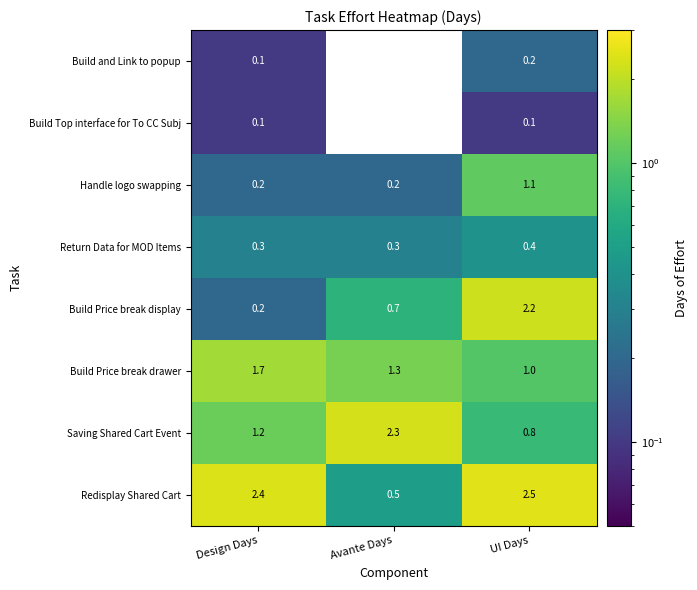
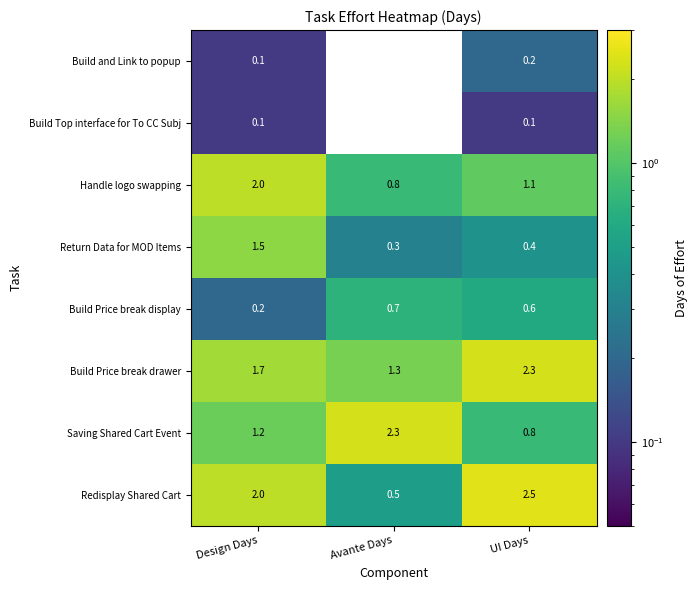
  {
    "Build and Link to popup": {
      "Design Days": 0.1,
      "UI Days": 0.2
    },
    "Build Top interface for To CC Subj": {
      "Design Days": 0.1,
      "UI Days": 0.1
    },
    "Handle logo swapping": {
-     "Design Days": 0.2,
-     "Avante Days": 0.2,
+     "Design Days": 2.0,
+     "Avante Days": 0.8,
      "UI Days": 1.1
    },
    "Return Data for MOD Items": {
-     "Design Days": 0.3,
+     "Design Days": 1.5,
      "Avante Days": 0.3,
      "UI Days": 0.4
    },
    "Build Price break display": {
      "Design Days": 0.2,
      "Avante Days": 0.7,
-     "UI Days": 2.2
+     "UI Days": 0.6
    },
    "Build Price break drawer": {
      "Design Days": 1.7,
      "Avante Days": 1.3,
-     "UI Days": 1.0
+     "UI Days": 2.3
    },
    "Saving Shared Cart Event": {
      "Design Days": 1.2,
      "Avante Days": 2.3,
      "UI Days": 0.8
    },
    "Redisplay Shared Cart": {
-     "Design Days": 2.4,
+     "Design Days": 2.0,
      "Avante Days": 0.5,
      "UI Days": 2.5
    }
  }
